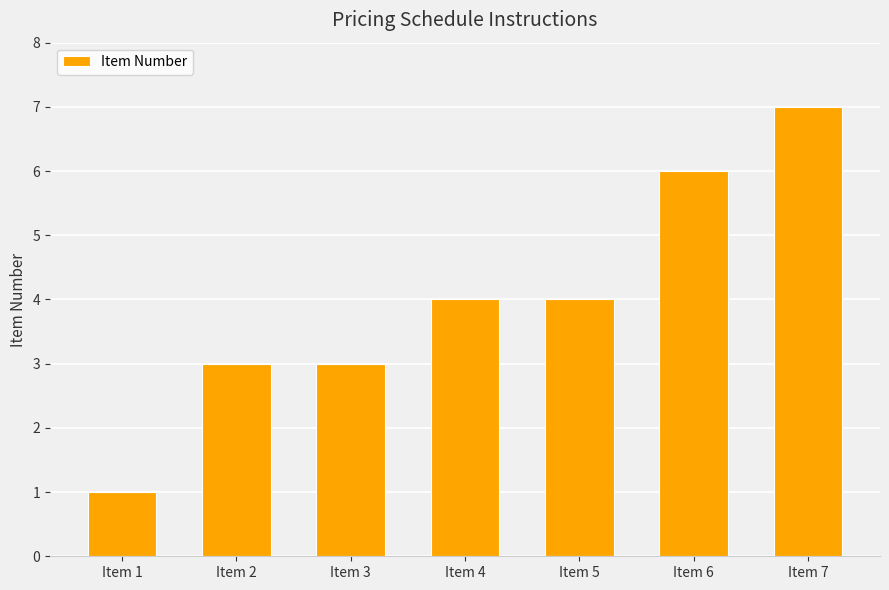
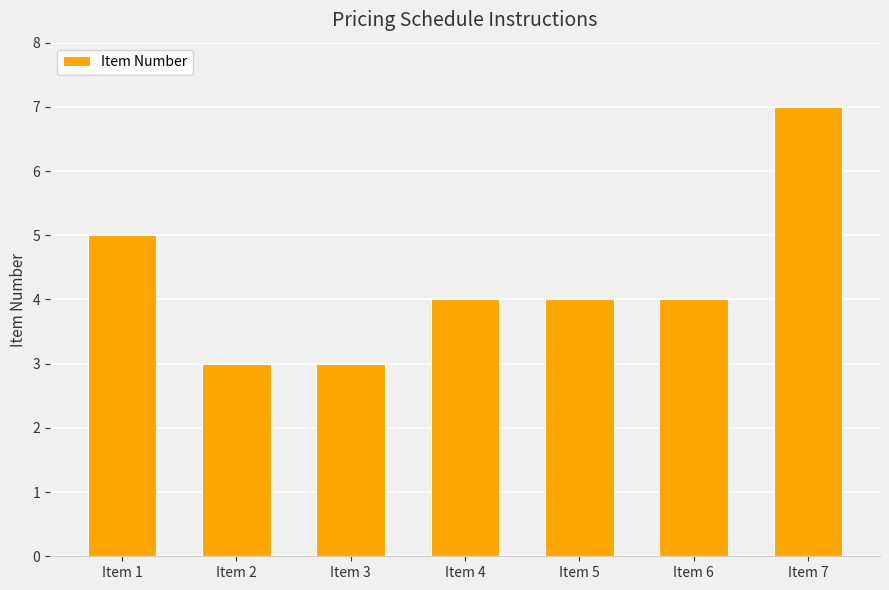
  {
-   "Item 1": 1,
+   "Item 1": 5,
    "Item 2": 3,
    "Item 3": 3,
    "Item 4": 4,
    "Item 5": 4,
-   "Item 6": 6,
+   "Item 6": 4,
    "Item 7": 7
  }
